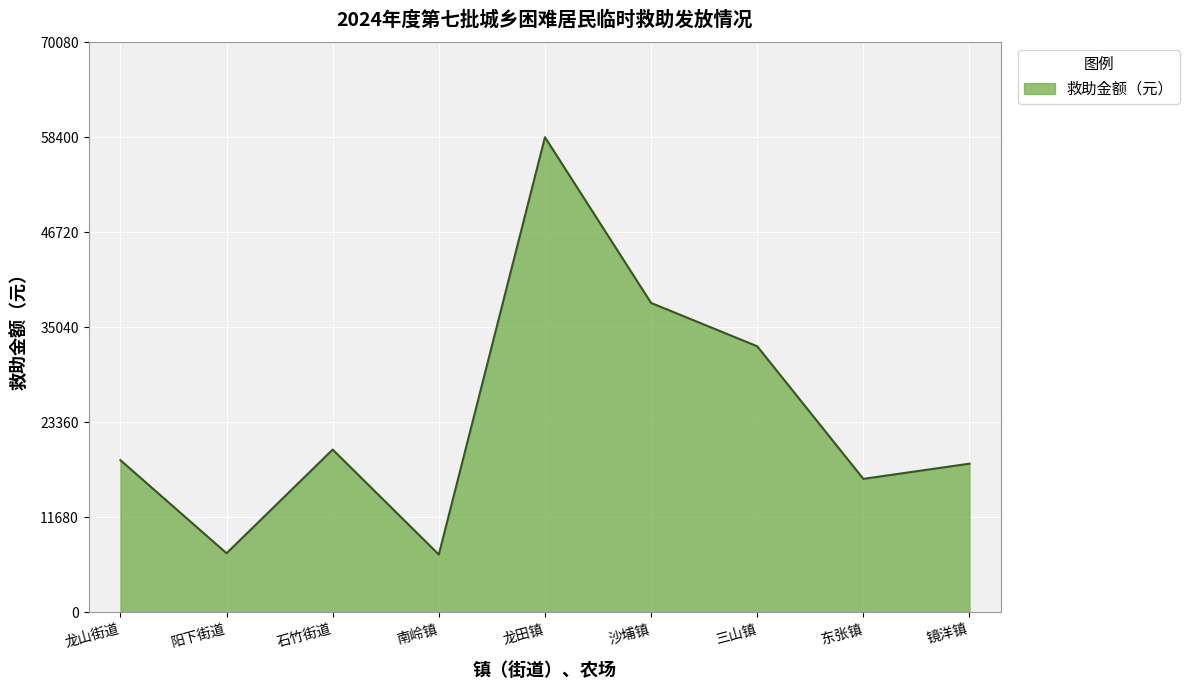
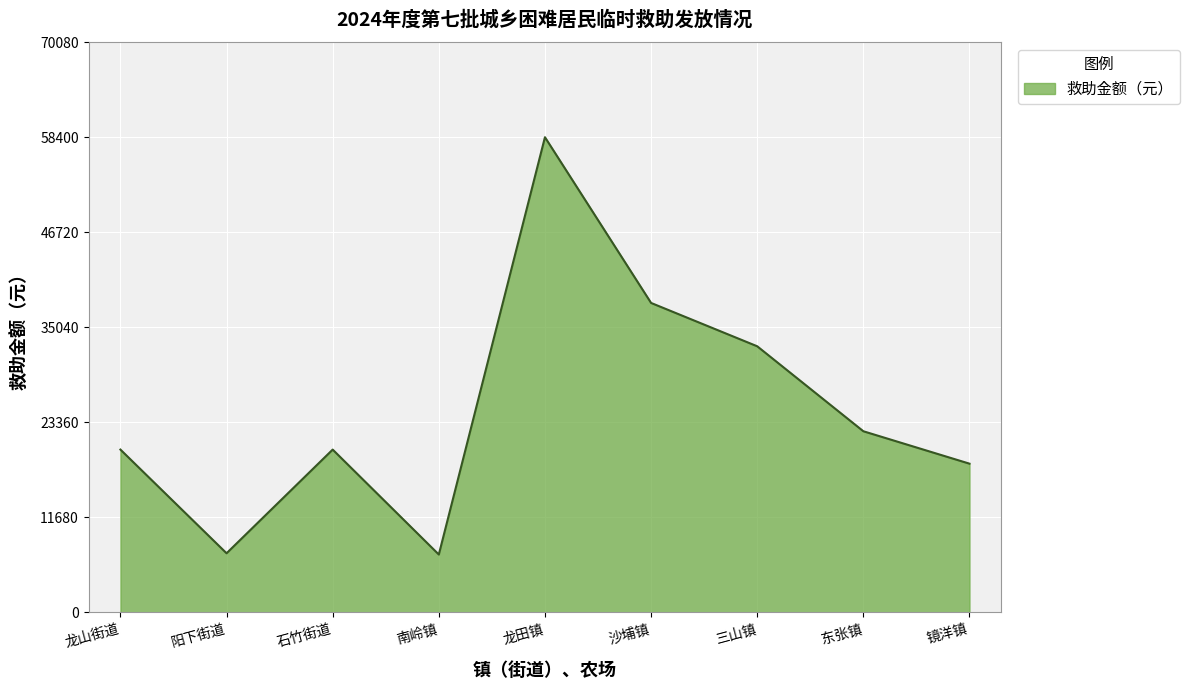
  {
-   "龙山街道": 19000,
+   "龙山街道": 20000,
    "阳下街道": 7000,
    "石竹街道": 20000,
    "南岭镇": 7000,
    "龙田镇": 58000,
    "沙埔镇": 38000,
    "三山镇": 33000,
-   "东张镇": 16000,
+   "东张镇": 22000,
    "镜洋镇": 18000
  }
